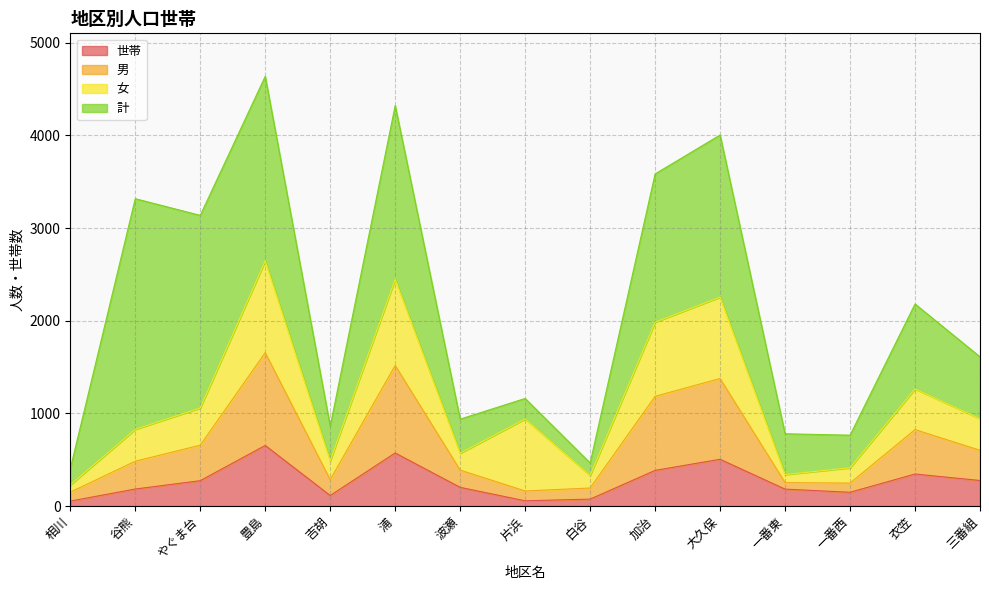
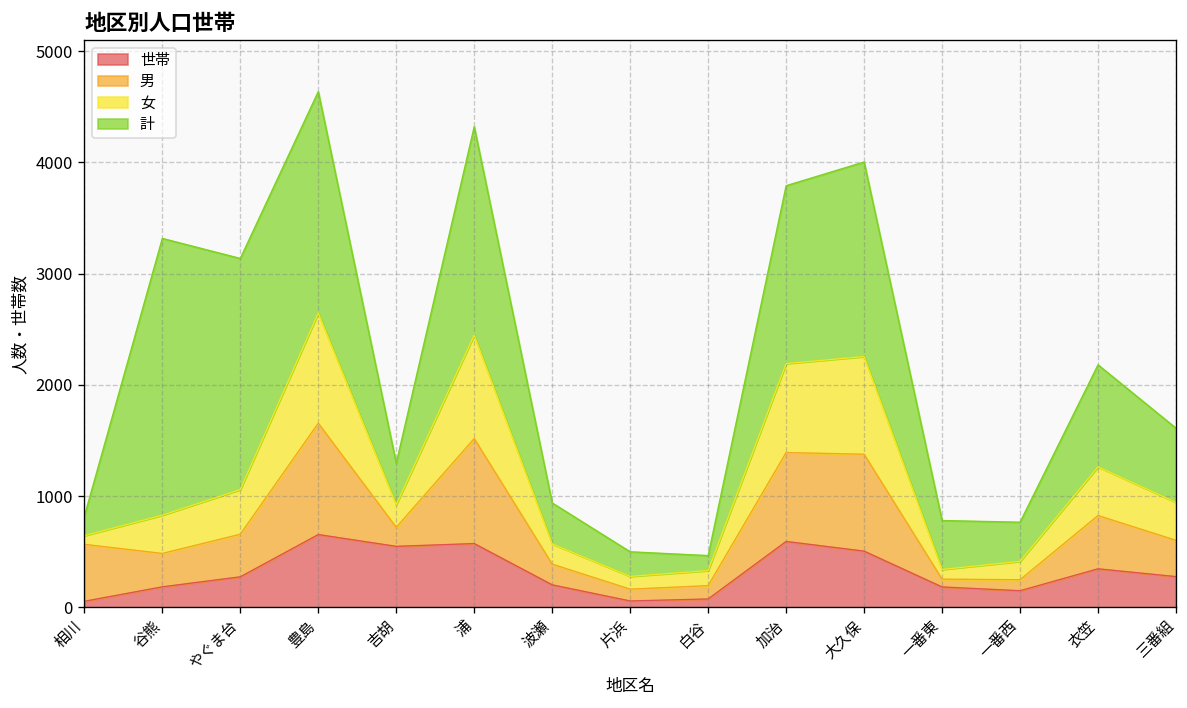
  {
    "世帯": {
      "相川": 100,
      "谷熊": 200,
      "やぐま台": 300,
      "豊島": 700,
-     "吉胡": 100,
+     "吉胡": 500,
      "浦": 600,
      "波瀬": 200,
      "片浜": 100,
      "白谷": 100,
-     "加治": 400,
+     "加治": 600,
      "大久保": 500,
      "一番東": 200,
      "一番西": 200,
      "衣笠": 300,
      "三番組": 300
    },
    "男": {
-     "相川": 100,
+     "相川": 500,
      "谷熊": 300,
      "やぐま台": 400,
      "豊島": 1000,
      "吉胡": 200,
      "浦": 900,
      "波瀬": 200,
      "片浜": 100,
      "白谷": 100,
      "加治": 800,
      "大久保": 900,
      "一番東": 100,
      "一番西": 100,
      "衣笠": 500,
      "三番組": 300
    },
    "女": {
      "相川": 100,
      "谷熊": 300,
      "やぐま台": 400,
      "豊島": 1000,
      "吉胡": 200,
      "浦": 900,
      "波瀬": 200,
-     "片浜": 800,
+     "片浜": 100,
      "白谷": 100,
      "加治": 800,
      "大久保": 900,
      "一番東": 100,
      "一番西": 200,
      "衣笠": 400,
      "三番組": 300
    },
    "計": {
      "相川": 200,
      "谷熊": 2500,
      "やぐま台": 2100,
      "豊島": 2000,
      "吉胡": 400,
      "浦": 1900,
      "波瀬": 400,
      "片浜": 200,
      "白谷": 100,
      "加治": 1600,
      "大久保": 1700,
      "一番東": 400,
      "一番西": 400,
      "衣笠": 900,
      "三番組": 700
    }
  }
